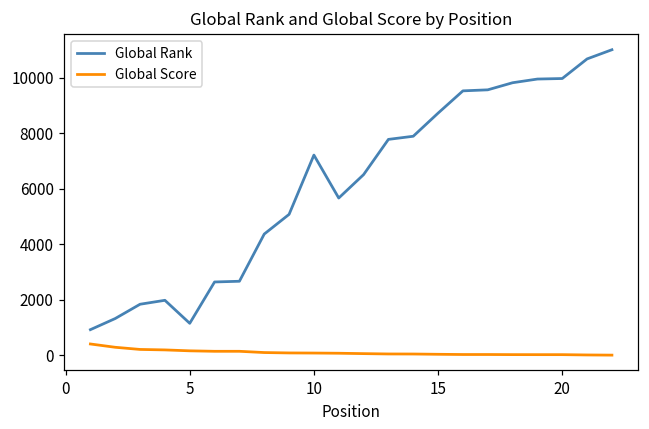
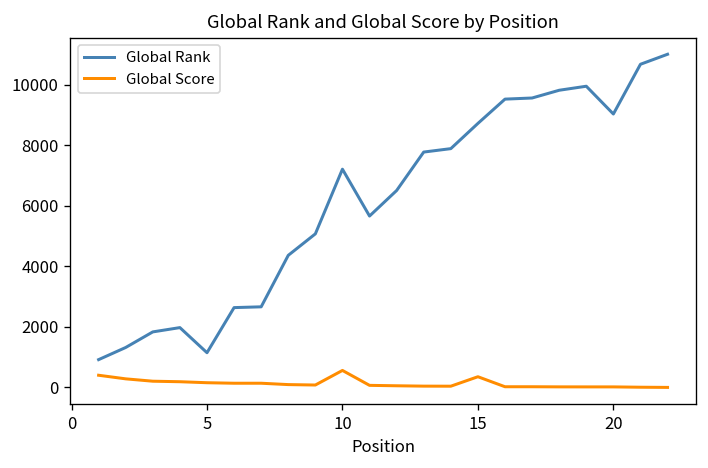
  {
    "Global Rank": {
      "5": 1200,
      "10": 7200,
      "15": 8700,
-     "20": 10000
+     "20": 9000
    },
    "Global Score": {
      "5": 200,
-     "10": 100,
-     "15": 0,
+     "10": 600,
+     "15": 400,
      "20": 0
    }
  }
